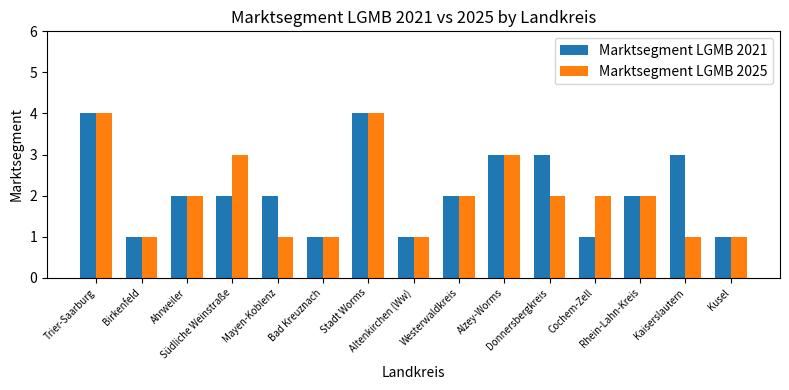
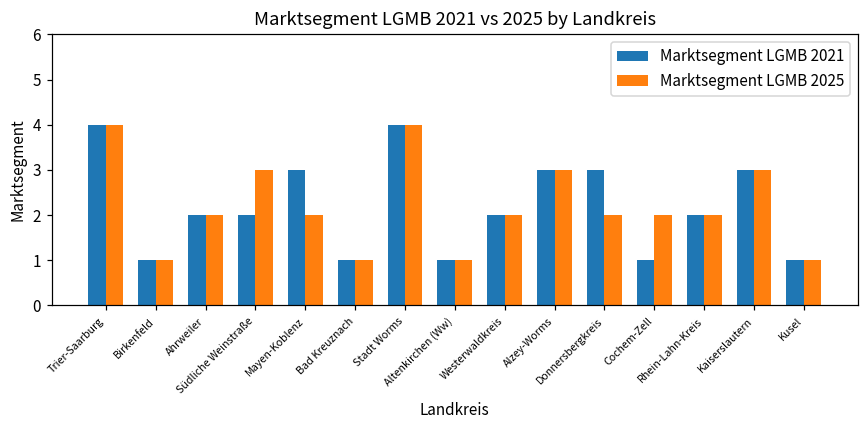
  {
    "Marktsegment LGMB 2021": {
      "Trier-Saarburg": 4,
      "Birkenfeld": 1,
      "Ahrweiler": 2,
      "Südliche Weinstraße": 2,
-     "Mayen-Koblenz": 2,
+     "Mayen-Koblenz": 3,
      "Bad Kreuznach": 1,
      "Stadt Worms": 4,
      "Altenkirchen (Ww)": 1,
      "Westerwaldkreis": 2,
      "Alzey-Worms": 3,
      "Donnersbergkreis": 3,
      "Cochem-Zell": 1,
      "Rhein-Lahn-Kreis": 2,
      "Kaiserslautern": 3,
      "Kusel": 1
    },
    "Marktsegment LGMB 2025": {
      "Trier-Saarburg": 4,
      "Birkenfeld": 1,
      "Ahrweiler": 2,
      "Südliche Weinstraße": 3,
-     "Mayen-Koblenz": 1,
+     "Mayen-Koblenz": 2,
      "Bad Kreuznach": 1,
      "Stadt Worms": 4,
      "Altenkirchen (Ww)": 1,
      "Westerwaldkreis": 2,
      "Alzey-Worms": 3,
      "Donnersbergkreis": 2,
      "Cochem-Zell": 2,
      "Rhein-Lahn-Kreis": 2,
-     "Kaiserslautern": 1,
+     "Kaiserslautern": 3,
      "Kusel": 1
    }
  }
